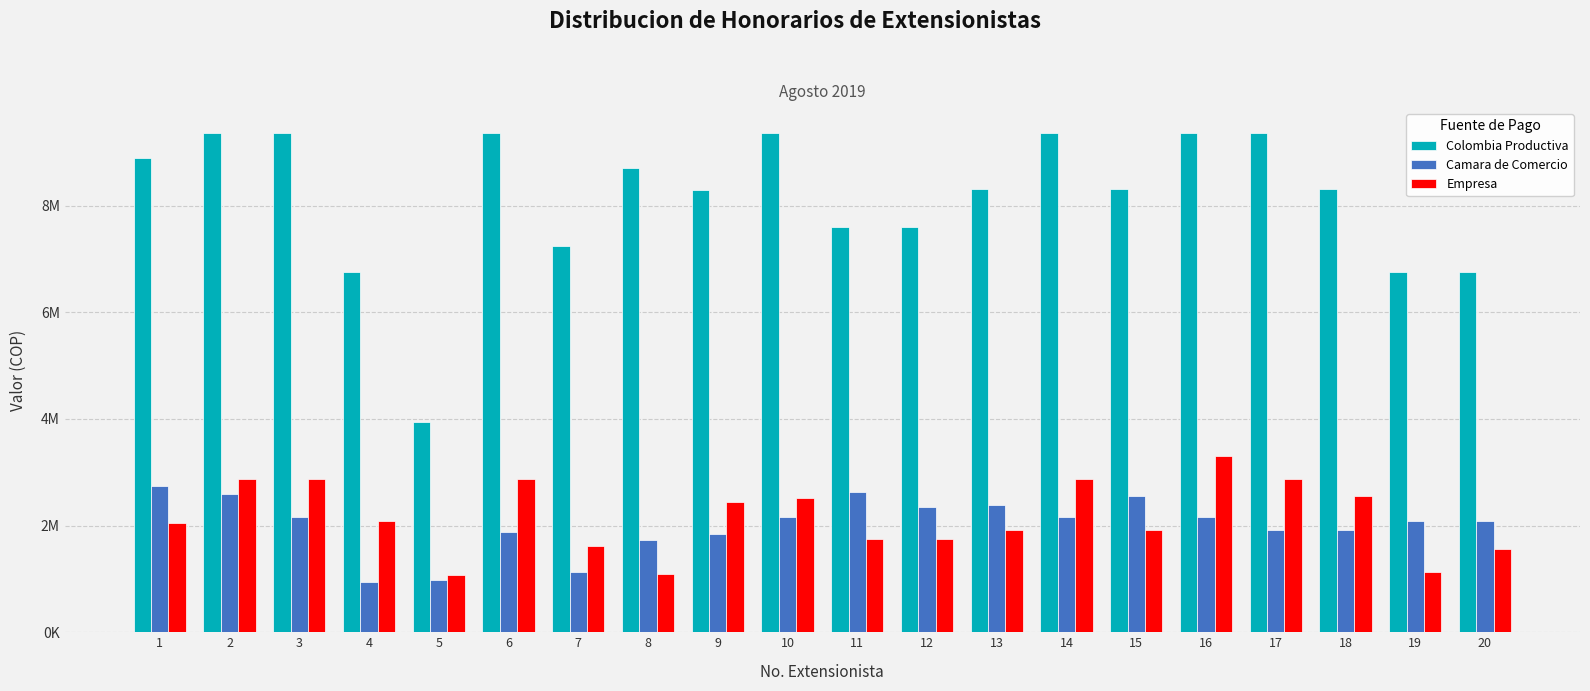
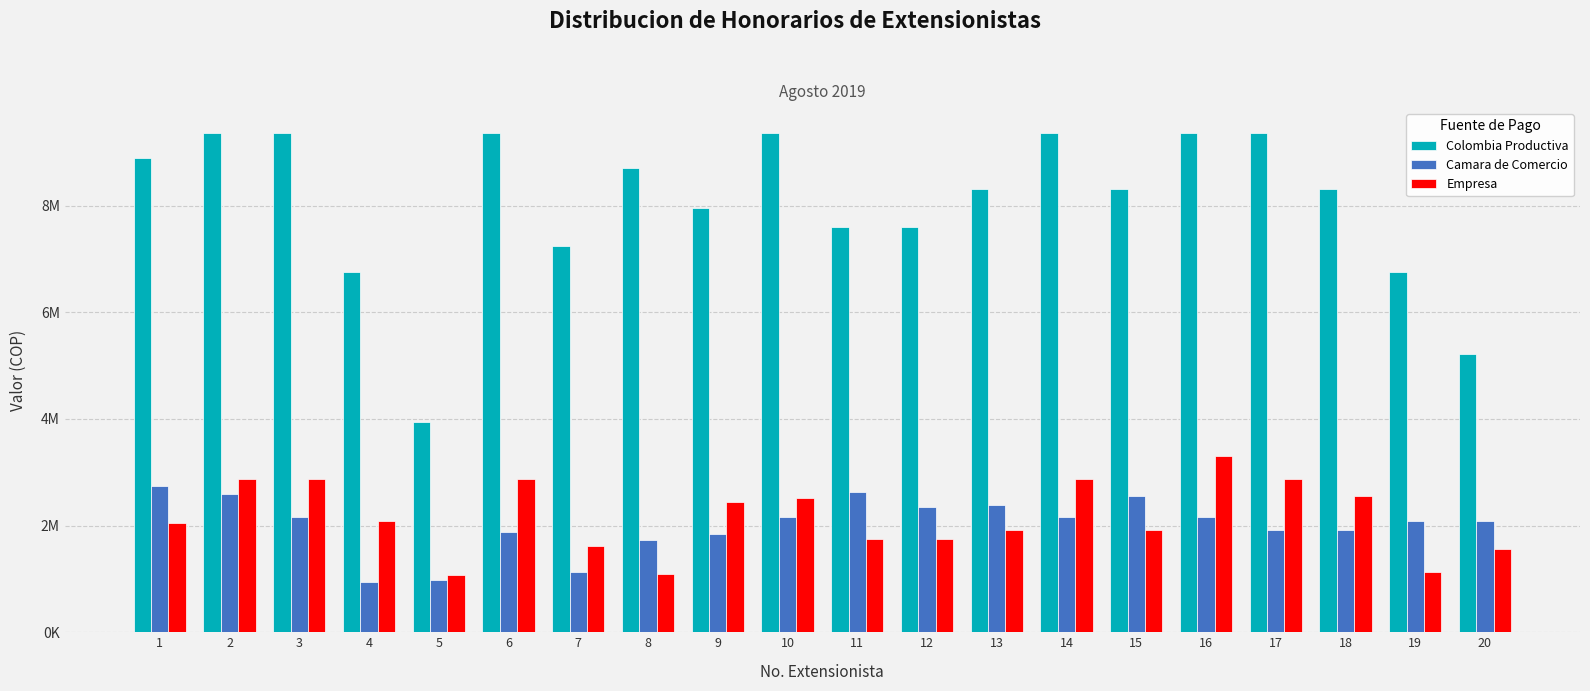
  {
    "Colombia Productiva": {
      "1": 8900000,
      "2": 9400000,
      "3": 9400000,
      "4": 6800000,
      "5": 4000000,
      "6": 9400000,
      "7": 7300000,
      "8": 8700000,
-     "9": 8300000,
+     "9": 8000000,
      "10": 9400000,
      "11": 7600000,
      "12": 7600000,
      "13": 8300000,
      "14": 9400000,
      "15": 8300000,
      "16": 9400000,
      "17": 9400000,
      "18": 8300000,
      "19": 6800000,
-     "20": 6800000
+     "20": 5200000
    },
    "Camara de Comercio": {
      "1": 2700000,
      "2": 2600000,
      "3": 2200000,
      "4": 900000,
      "5": 1000000,
      "6": 1900000,
      "7": 1100000,
      "8": 1700000,
      "9": 1800000,
      "10": 2200000,
      "11": 2600000,
      "12": 2300000,
      "13": 2400000,
      "14": 2200000,
      "15": 2600000,
      "16": 2200000,
      "17": 1900000,
      "18": 1900000,
      "19": 2100000,
      "20": 2100000
    },
    "Empresa": {
      "1": 2100000,
      "2": 2900000,
      "3": 2900000,
      "4": 2100000,
      "5": 1100000,
      "6": 2900000,
      "7": 1600000,
      "8": 1100000,
      "9": 2400000,
      "10": 2500000,
      "11": 1800000,
      "12": 1800000,
      "13": 1900000,
      "14": 2900000,
      "15": 1900000,
      "16": 3300000,
      "17": 2900000,
      "18": 2600000,
      "19": 1100000,
      "20": 1600000
    }
  }
